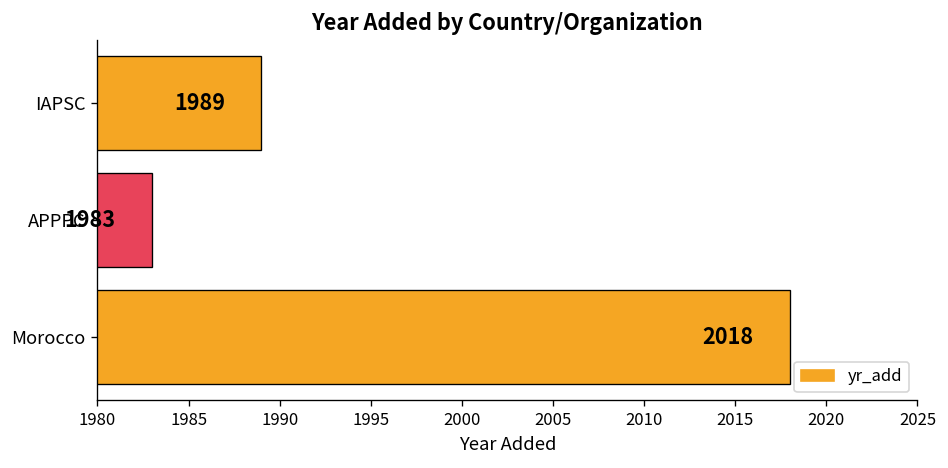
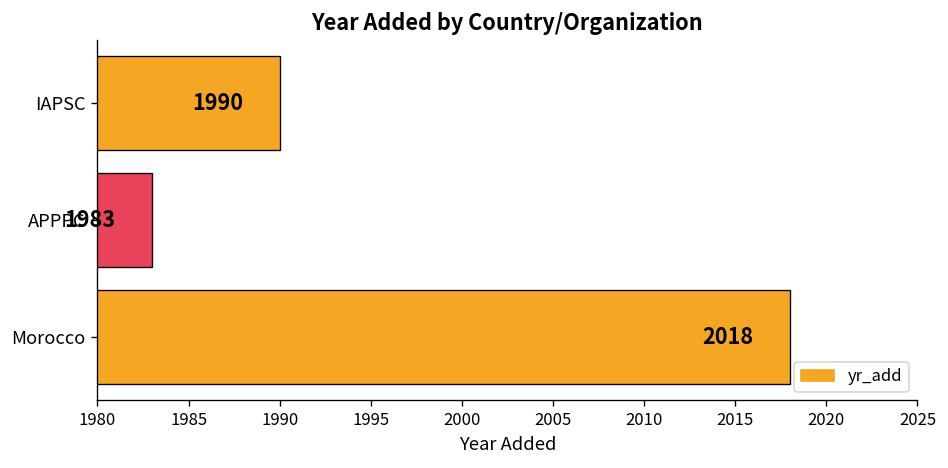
  {
-   "IAPSC": 1989,
+   "IAPSC": 1990,
    "APPPC": 1983,
    "Morocco": 2018
  }
